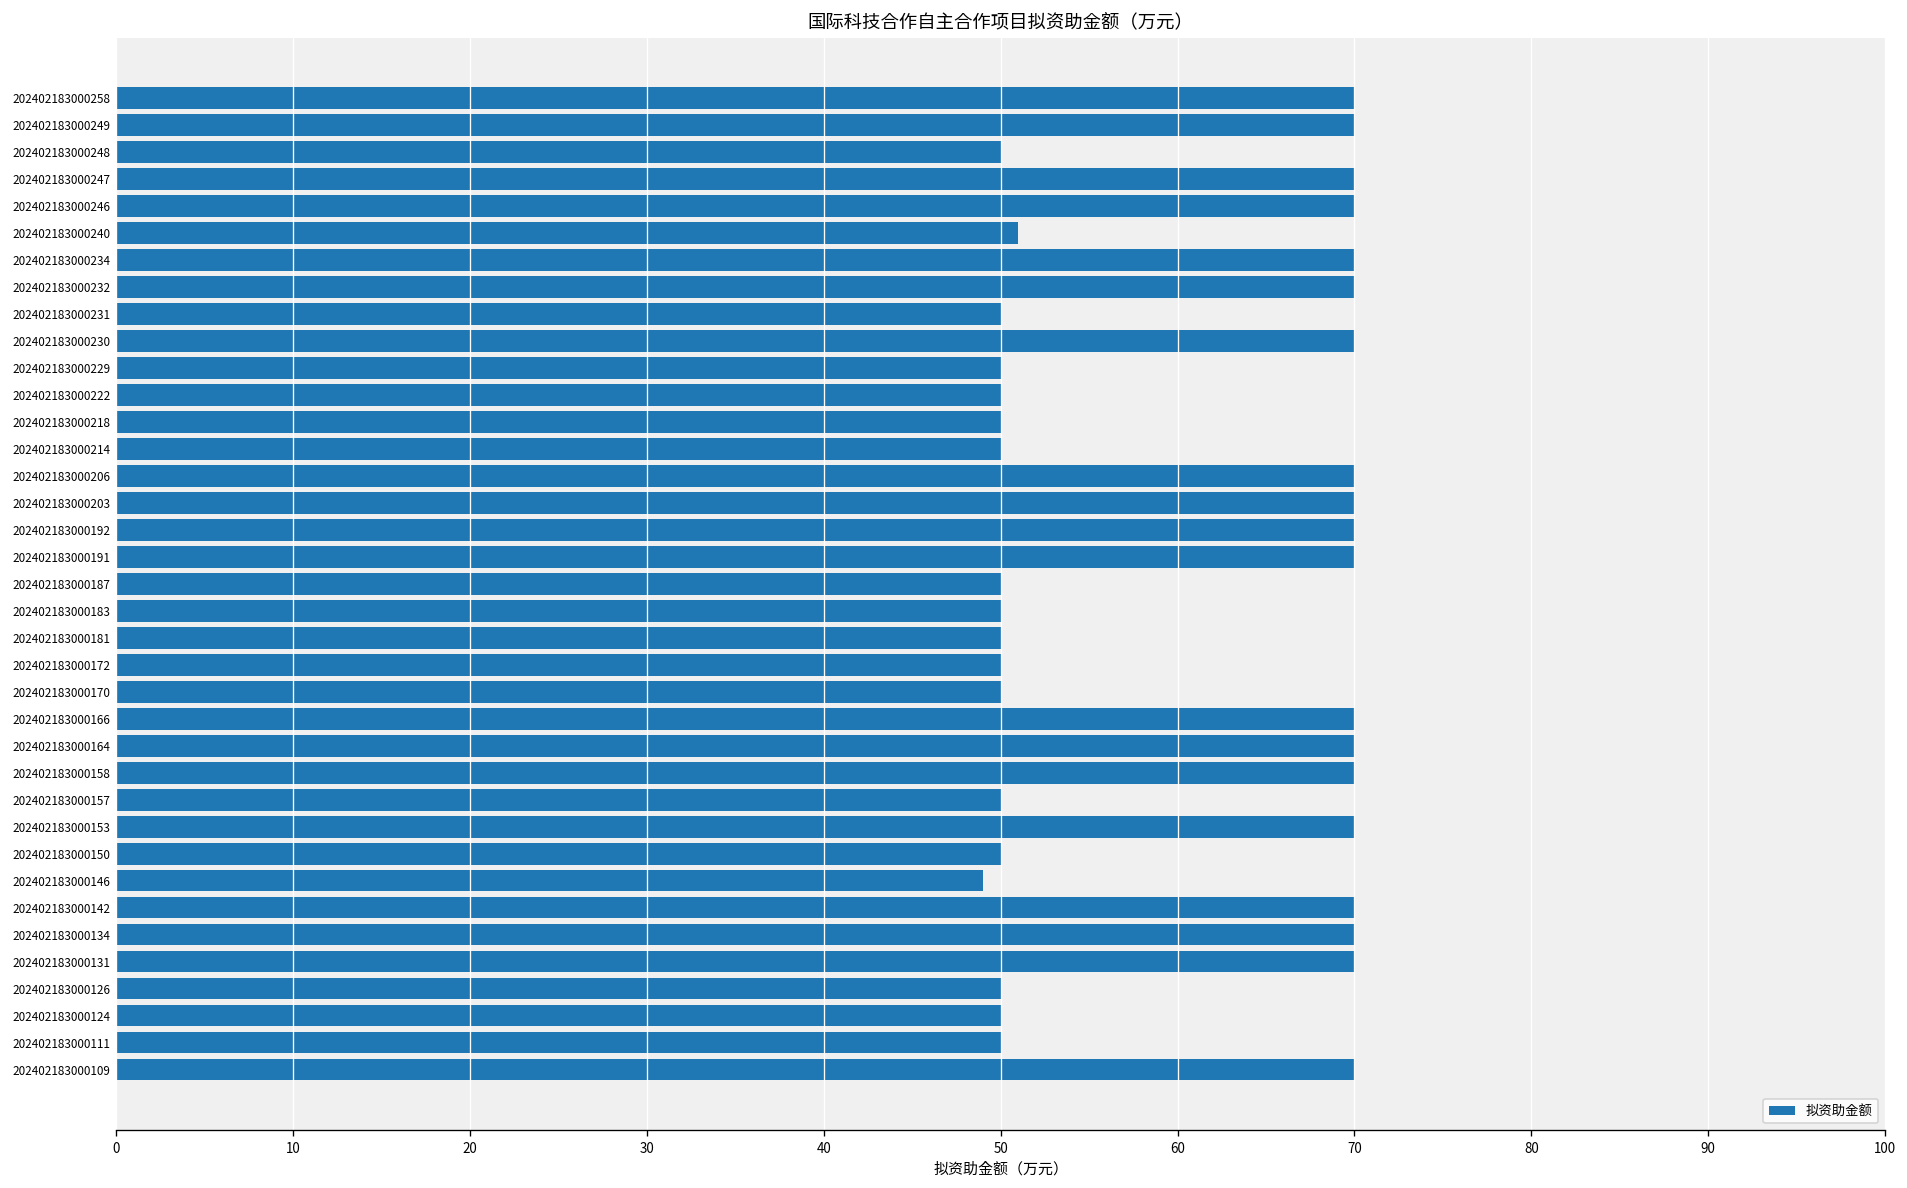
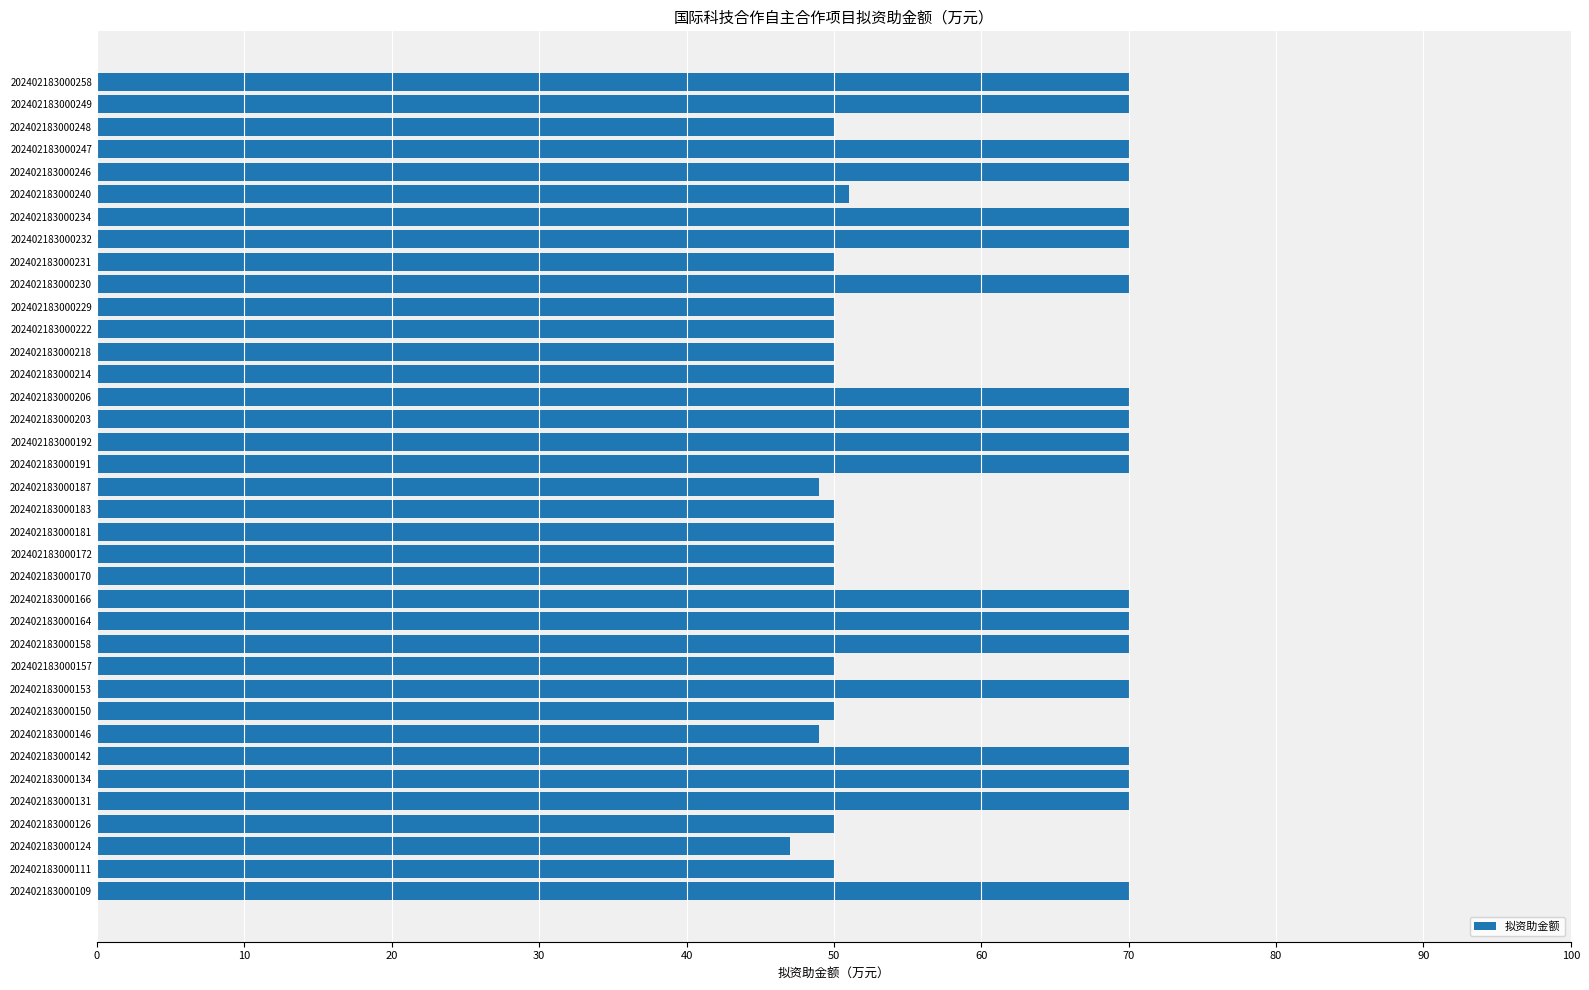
  {
    "202402183000258": 70,
    "202402183000249": 70,
    "202402183000248": 50,
    "202402183000247": 70,
    "202402183000246": 70,
    "202402183000240": 51,
    "202402183000234": 70,
    "202402183000232": 70,
    "202402183000231": 50,
    "202402183000230": 70,
    "202402183000229": 50,
    "202402183000222": 50,
    "202402183000218": 50,
    "202402183000214": 50,
    "202402183000206": 70,
    "202402183000203": 70,
    "202402183000192": 70,
    "202402183000191": 70,
-   "202402183000187": 50,
+   "202402183000187": 49,
    "202402183000183": 50,
    "202402183000181": 50,
    "202402183000172": 50,
    "202402183000170": 50,
    "202402183000166": 70,
    "202402183000164": 70,
    "202402183000158": 70,
    "202402183000157": 50,
    "202402183000153": 70,
    "202402183000150": 50,
    "202402183000146": 49,
    "202402183000142": 70,
    "202402183000134": 70,
    "202402183000131": 70,
    "202402183000126": 50,
-   "202402183000124": 50,
+   "202402183000124": 47,
    "202402183000111": 50,
    "202402183000109": 70
  }
